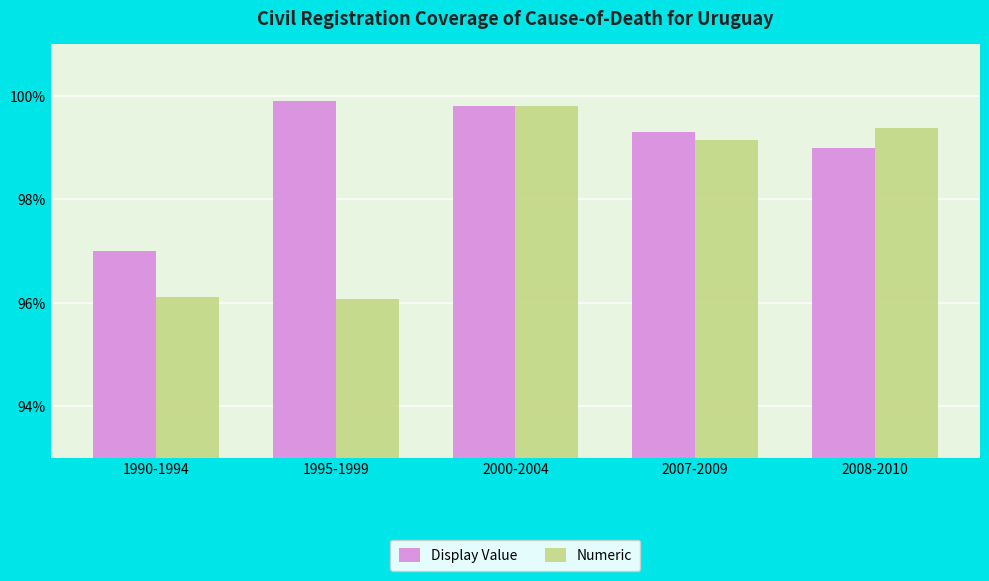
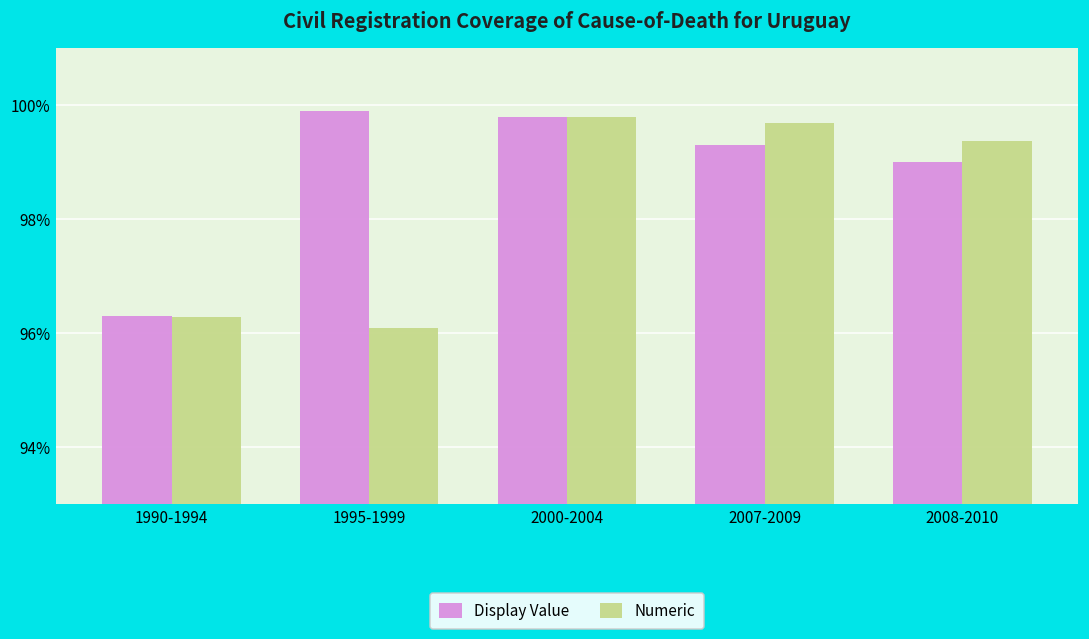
  {
    "Display Value": {
-     "1990-1994": "97.0%",
+     "1990-1994": "96.3%",
      "1995-1999": "99.9%",
      "2000-2004": "99.8%",
      "2007-2009": "99.3%",
      "2008-2010": "99.0%"
    },
    "Numeric": {
-     "1990-1994": "96.1%",
+     "1990-1994": "96.3%",
      "1995-1999": "96.1%",
      "2000-2004": "99.8%",
-     "2007-2009": "99.1%",
+     "2007-2009": "99.7%",
      "2008-2010": "99.4%"
    }
  }
